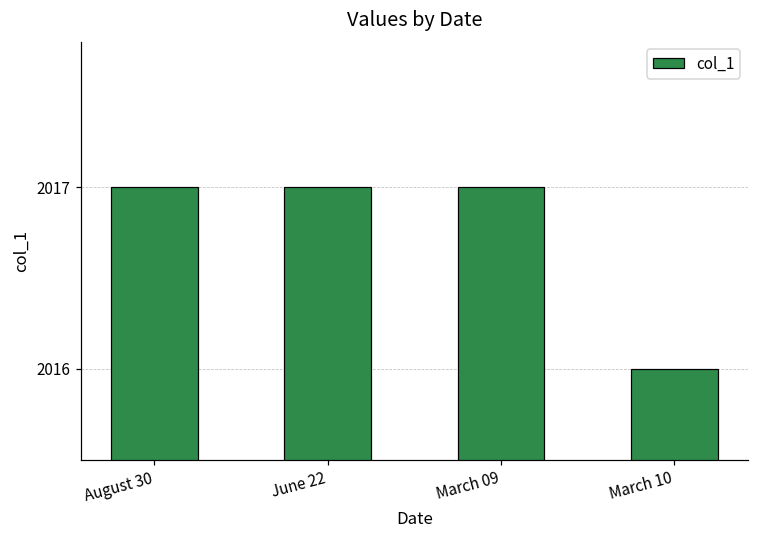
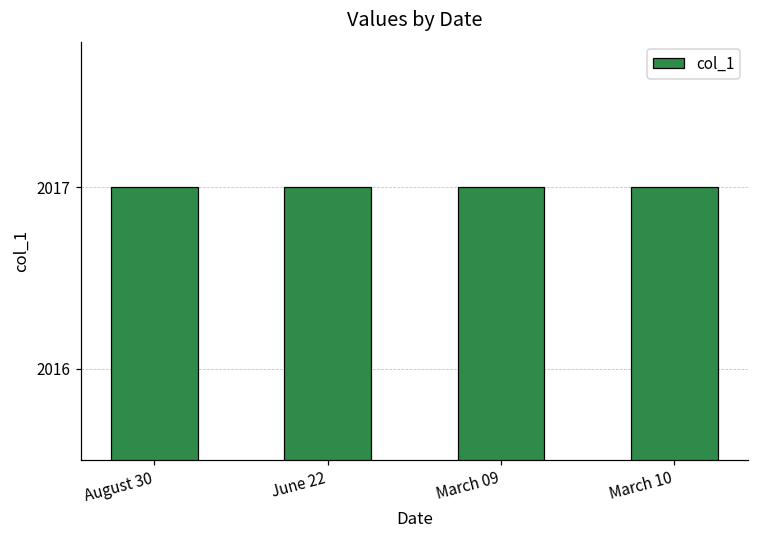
  {
    "August 30": 2017,
    "June 22": 2017,
    "March 09": 2017,
-   "March 10": 2016
+   "March 10": 2017
  }
